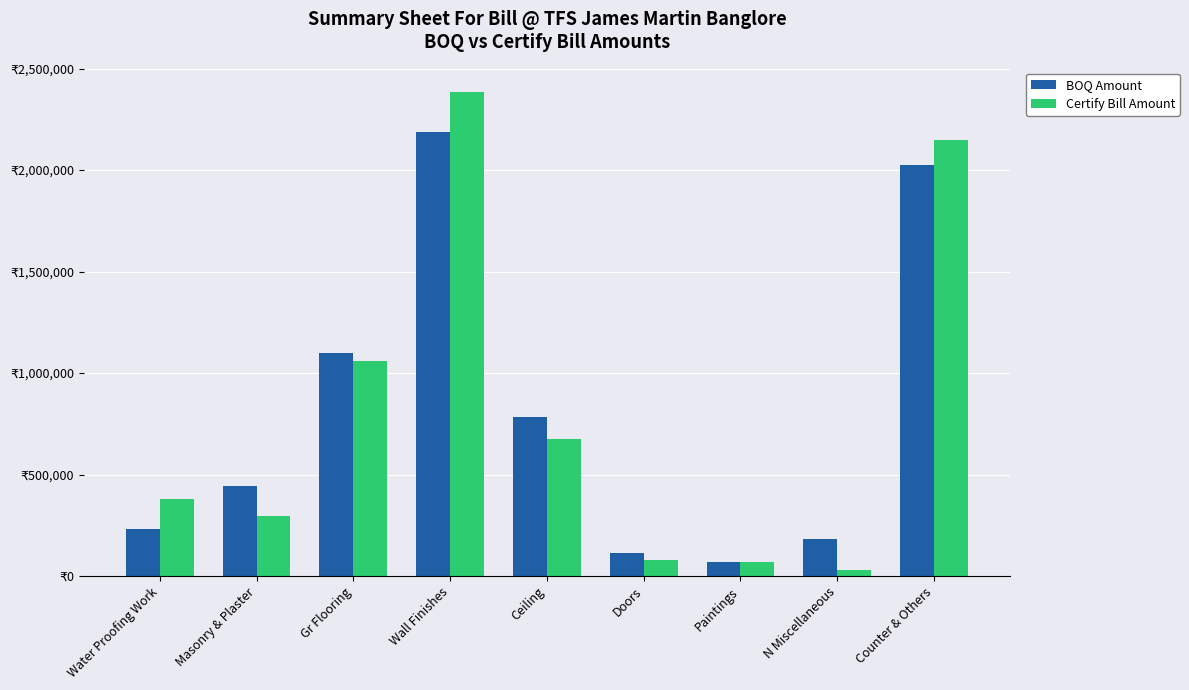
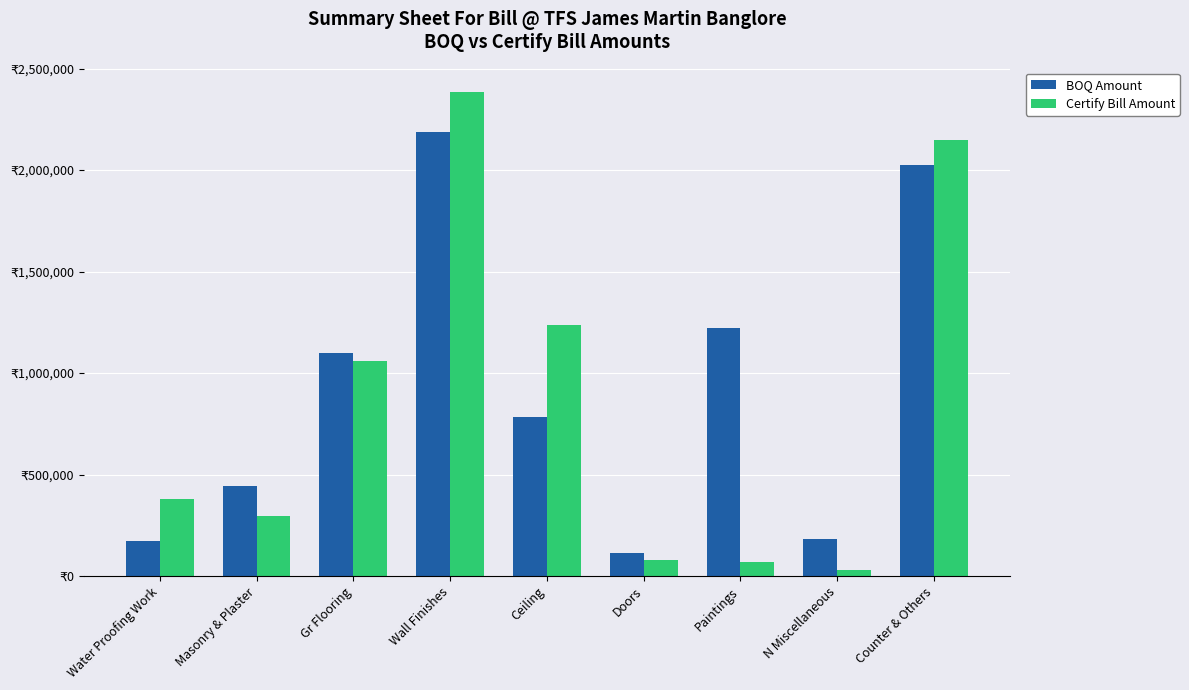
  {
    "BOQ Amount": {
-     "Water Proofing Work": "₹230,000",
+     "Water Proofing Work": "₹170,000",
      "Masonry & Plaster": "₹440,000",
      "Gr Flooring": "₹1,100,000",
      "Wall Finishes": "₹2,190,000",
      "Ceiling": "₹780,000",
      "Doors": "₹120,000",
-     "Paintings": "₹70,000",
+     "Paintings": "₹1,220,000",
      "N Miscellaneous": "₹180,000",
      "Counter & Others": "₹2,020,000"
    },
    "Certify Bill Amount": {
      "Water Proofing Work": "₹380,000",
      "Masonry & Plaster": "₹300,000",
      "Gr Flooring": "₹1,060,000",
      "Wall Finishes": "₹2,390,000",
-     "Ceiling": "₹670,000",
+     "Ceiling": "₹1,230,000",
      "Doors": "₹80,000",
      "Paintings": "₹70,000",
      "N Miscellaneous": "₹30,000",
      "Counter & Others": "₹2,150,000"
    }
  }
